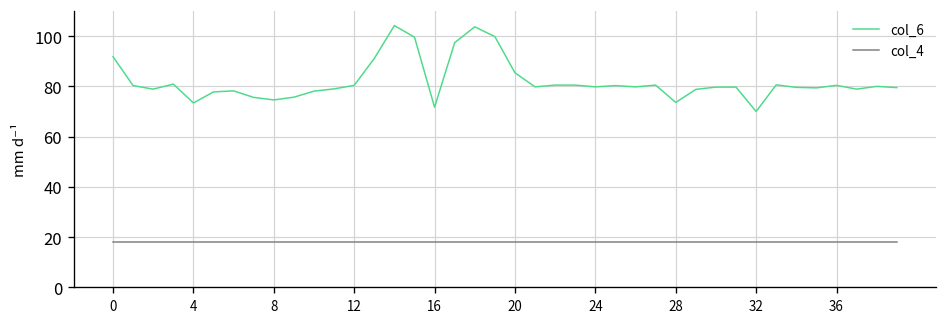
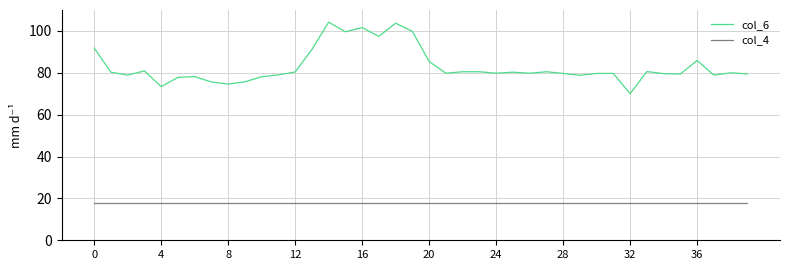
  {
    "col_6": {
      "0": 92,
      "4": 73,
      "8": 75,
      "12": 80,
-     "16": 72,
+     "16": 102,
      "20": 85,
      "24": 80,
-     "28": 74,
+     "28": 80,
      "32": 70,
-     "36": 80
+     "36": 86
    },
    "col_4": {
      "0": 18,
      "4": 18,
      "8": 18,
      "12": 18,
      "16": 18,
      "20": 18,
      "24": 18,
      "28": 18,
      "32": 18,
      "36": 18
    }
  }
